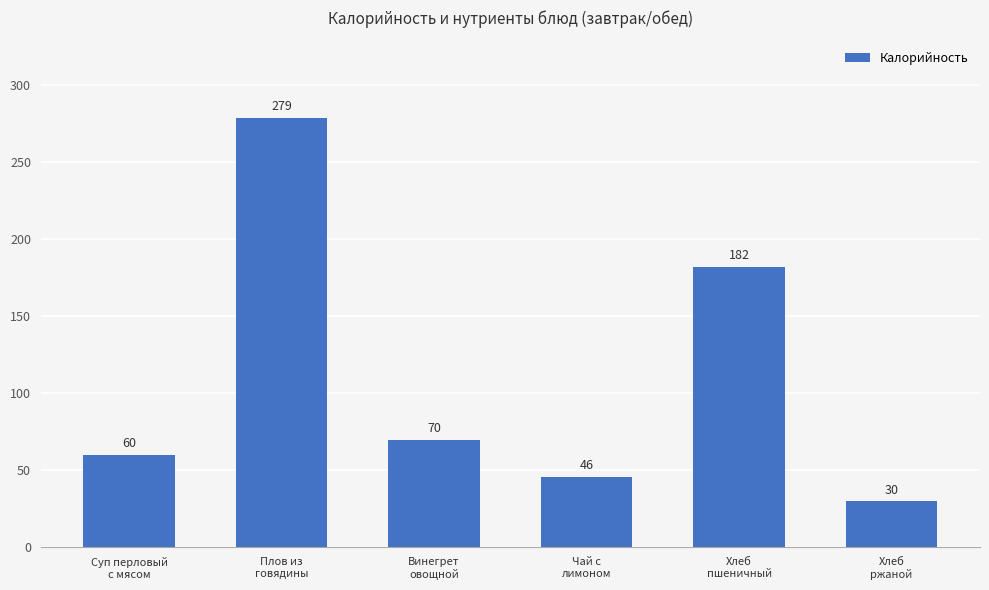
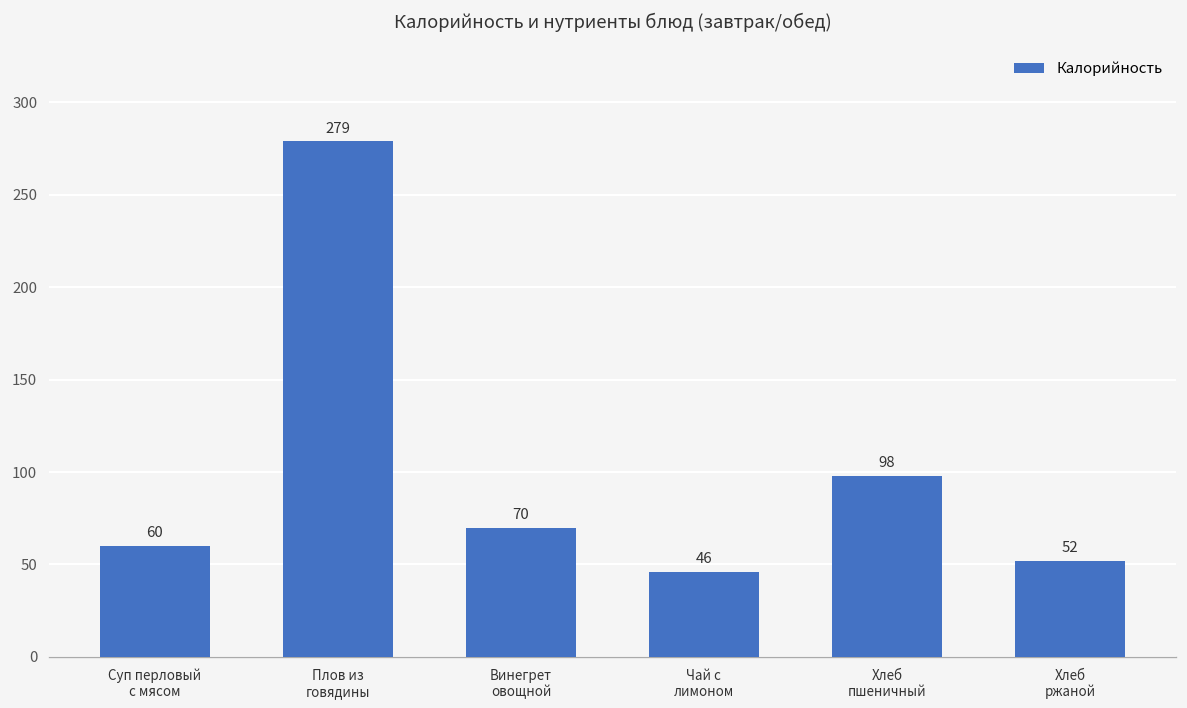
  {
    "Суп перловый с мясом": 60,
    "Плов из говядины": 279,
    "Винегрет овощной": 70,
    "Чай с лимоном": 46,
-   "Хлеб пшеничный": 182,
-   "Хлеб ржаной": 30
+   "Хлеб пшеничный": 98,
+   "Хлеб ржаной": 52
  }
